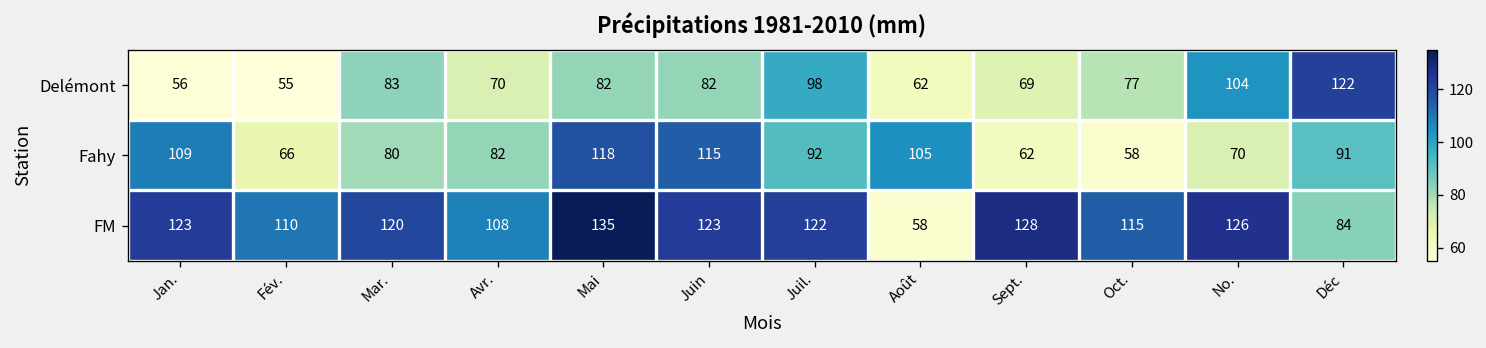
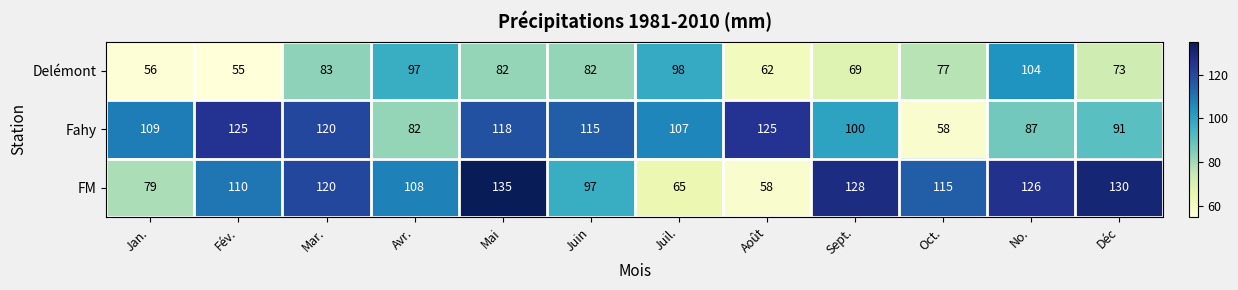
  {
    "Delémont": {
      "Jan.": 56,
      "Fév.": 55,
      "Mar.": 83,
-     "Avr.": 70,
+     "Avr.": 97,
      "Mai": 82,
      "Juin": 82,
      "Juil.": 98,
      "Août": 62,
      "Sept.": 69,
      "Oct.": 77,
      "No.": 104,
-     "Déc": 122
+     "Déc": 73
    },
    "Fahy": {
      "Jan.": 109,
-     "Fév.": 66,
-     "Mar.": 80,
+     "Fév.": 125,
+     "Mar.": 120,
      "Avr.": 82,
      "Mai": 118,
      "Juin": 115,
-     "Juil.": 92,
-     "Août": 105,
-     "Sept.": 62,
+     "Juil.": 107,
+     "Août": 125,
+     "Sept.": 100,
      "Oct.": 58,
-     "No.": 70,
+     "No.": 87,
      "Déc": 91
    },
    "FM": {
-     "Jan.": 123,
+     "Jan.": 79,
      "Fév.": 110,
      "Mar.": 120,
      "Avr.": 108,
      "Mai": 135,
-     "Juin": 123,
-     "Juil.": 122,
+     "Juin": 97,
+     "Juil.": 65,
      "Août": 58,
      "Sept.": 128,
      "Oct.": 115,
      "No.": 126,
-     "Déc": 84
+     "Déc": 130
    }
  }
